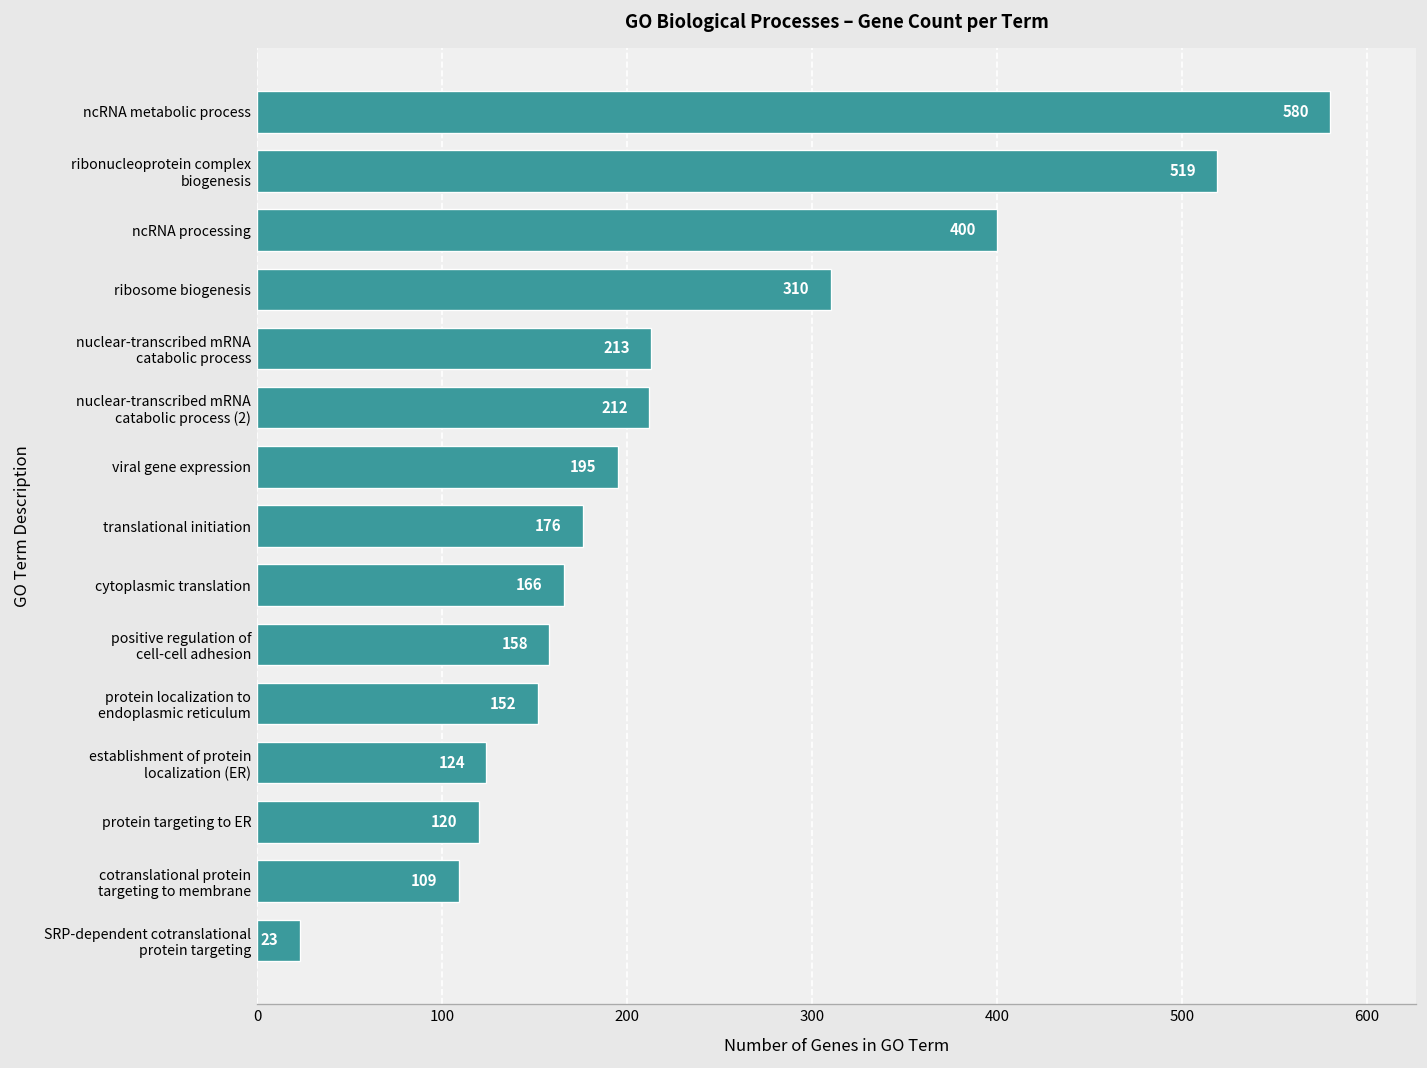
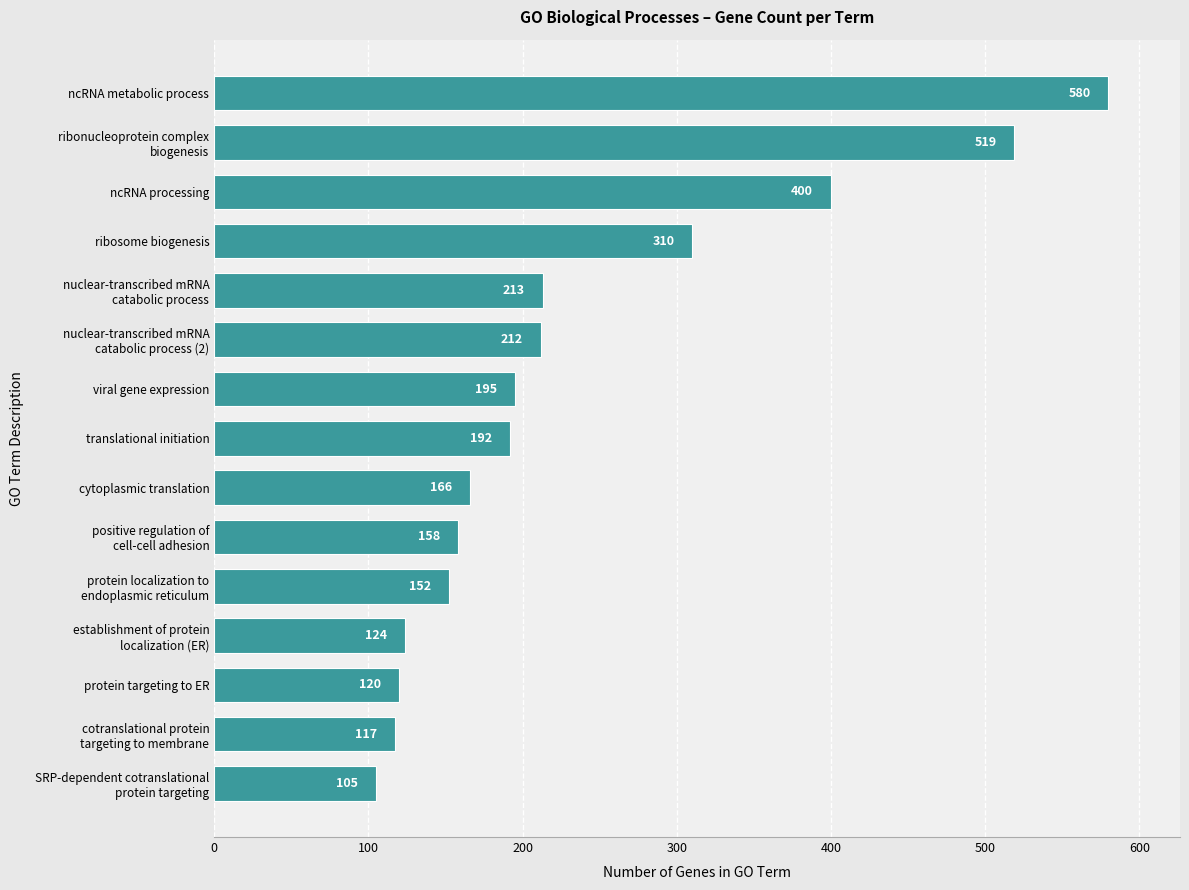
  {
    "ncRNA metabolic process": 580,
    "ribonucleoprotein complex biogenesis": 519,
    "ncRNA processing": 400,
    "ribosome biogenesis": 310,
    "nuclear-transcribed mRNA catabolic process": 213,
    "nuclear-transcribed mRNA catabolic process (2)": 212,
    "viral gene expression": 195,
-   "translational initiation": 176,
+   "translational initiation": 192,
    "cytoplasmic translation": 166,
    "positive regulation of cell-cell adhesion": 158,
    "protein localization to endoplasmic reticulum": 152,
    "establishment of protein localization (ER)": 124,
    "protein targeting to ER": 120,
-   "cotranslational protein targeting to membrane": 109,
-   "SRP-dependent cotranslational protein targeting": 23
+   "cotranslational protein targeting to membrane": 117,
+   "SRP-dependent cotranslational protein targeting": 105
  }
